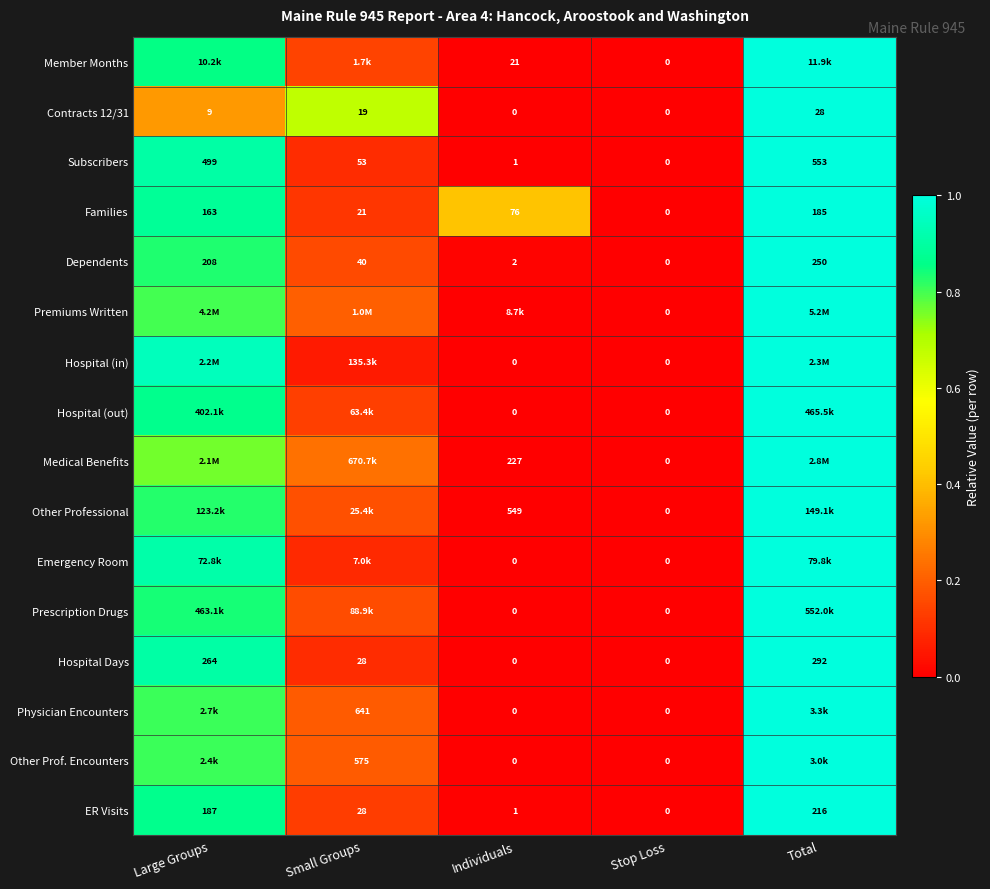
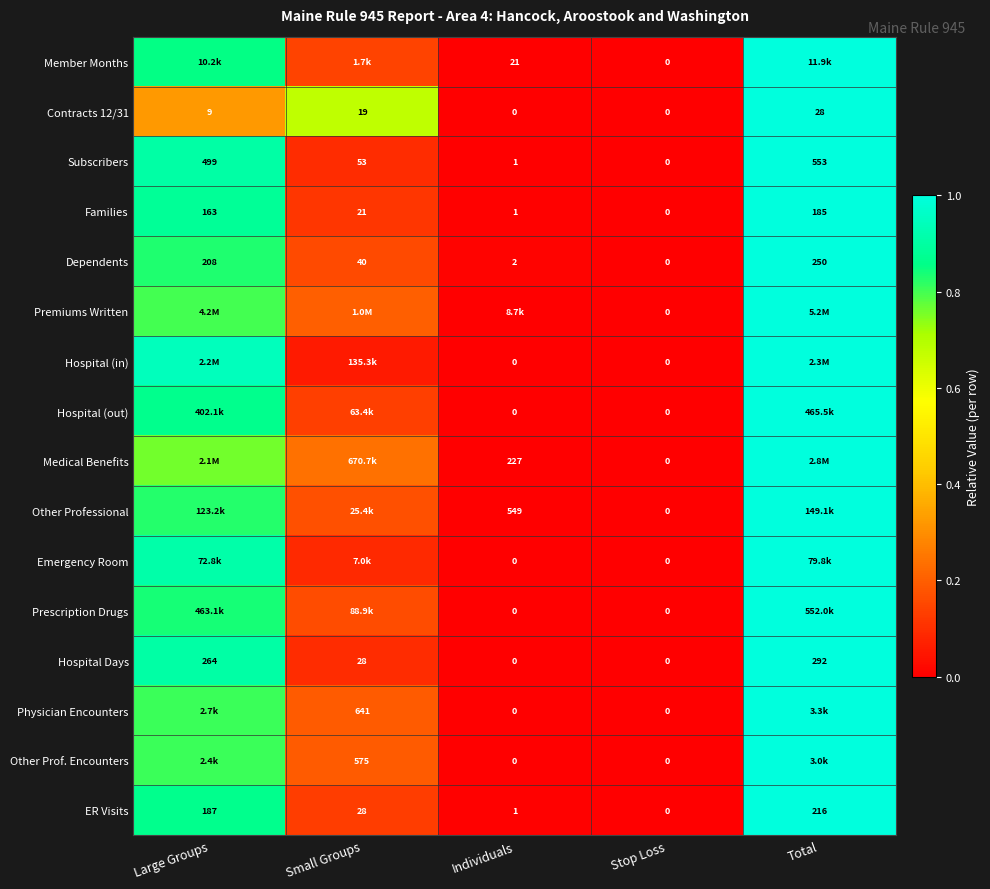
  {
    "Member Months": {
      "Large Groups": "10.2k",
      "Small Groups": "1.7k",
      "Individuals": "21",
      "Stop Loss": "0",
      "Total": "11.9k"
    },
    "Contracts 12/31": {
      "Large Groups": "9",
      "Small Groups": "19",
      "Individuals": "0",
      "Stop Loss": "0",
      "Total": "28"
    },
    "Subscribers": {
      "Large Groups": "499",
      "Small Groups": "53",
      "Individuals": "1",
      "Stop Loss": "0",
      "Total": "553"
    },
    "Families": {
      "Large Groups": "163",
      "Small Groups": "21",
-     "Individuals": "76",
+     "Individuals": "1",
      "Stop Loss": "0",
      "Total": "185"
    },
    "Dependents": {
      "Large Groups": "208",
      "Small Groups": "40",
      "Individuals": "2",
      "Stop Loss": "0",
      "Total": "250"
    },
    "Premiums Written": {
      "Large Groups": "4.2M",
      "Small Groups": "1.0M",
      "Individuals": "8.7k",
      "Stop Loss": "0",
      "Total": "5.2M"
    },
    "Hospital (in)": {
      "Large Groups": "2.2M",
      "Small Groups": "135.3k",
      "Individuals": "0",
      "Stop Loss": "0",
      "Total": "2.3M"
    },
    "Hospital (out)": {
      "Large Groups": "402.1k",
      "Small Groups": "63.4k",
      "Individuals": "0",
      "Stop Loss": "0",
      "Total": "465.5k"
    },
    "Medical Benefits": {
      "Large Groups": "2.1M",
      "Small Groups": "670.7k",
      "Individuals": "227",
      "Stop Loss": "0",
      "Total": "2.8M"
    },
    "Other Professional": {
      "Large Groups": "123.2k",
      "Small Groups": "25.4k",
      "Individuals": "549",
      "Stop Loss": "0",
      "Total": "149.1k"
    },
    "Emergency Room": {
      "Large Groups": "72.8k",
      "Small Groups": "7.0k",
      "Individuals": "0",
      "Stop Loss": "0",
      "Total": "79.8k"
    },
    "Prescription Drugs": {
      "Large Groups": "463.1k",
      "Small Groups": "88.9k",
      "Individuals": "0",
      "Stop Loss": "0",
      "Total": "552.0k"
    },
    "Hospital Days": {
      "Large Groups": "264",
      "Small Groups": "28",
      "Individuals": "0",
      "Stop Loss": "0",
      "Total": "292"
    },
    "Physician Encounters": {
      "Large Groups": "2.7k",
      "Small Groups": "641",
      "Individuals": "0",
      "Stop Loss": "0",
      "Total": "3.3k"
    },
    "Other Prof. Encounters": {
      "Large Groups": "2.4k",
      "Small Groups": "575",
      "Individuals": "0",
      "Stop Loss": "0",
      "Total": "3.0k"
    },
    "ER Visits": {
      "Large Groups": "187",
      "Small Groups": "28",
      "Individuals": "1",
      "Stop Loss": "0",
      "Total": "216"
    }
  }
